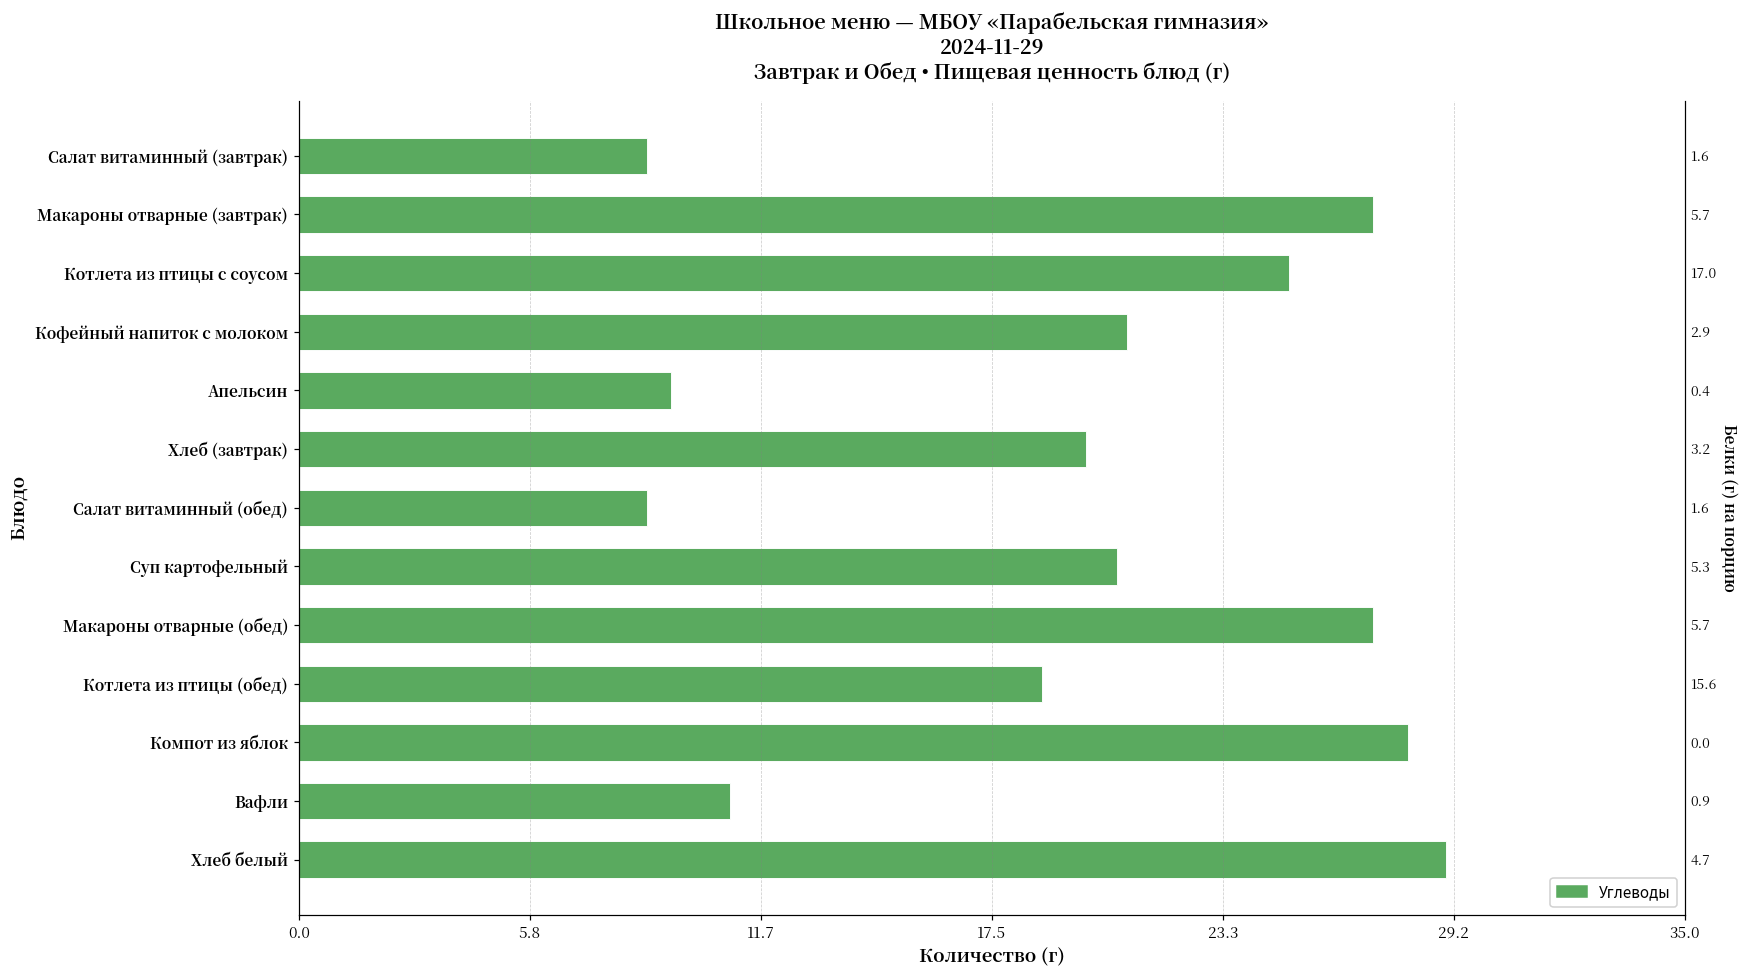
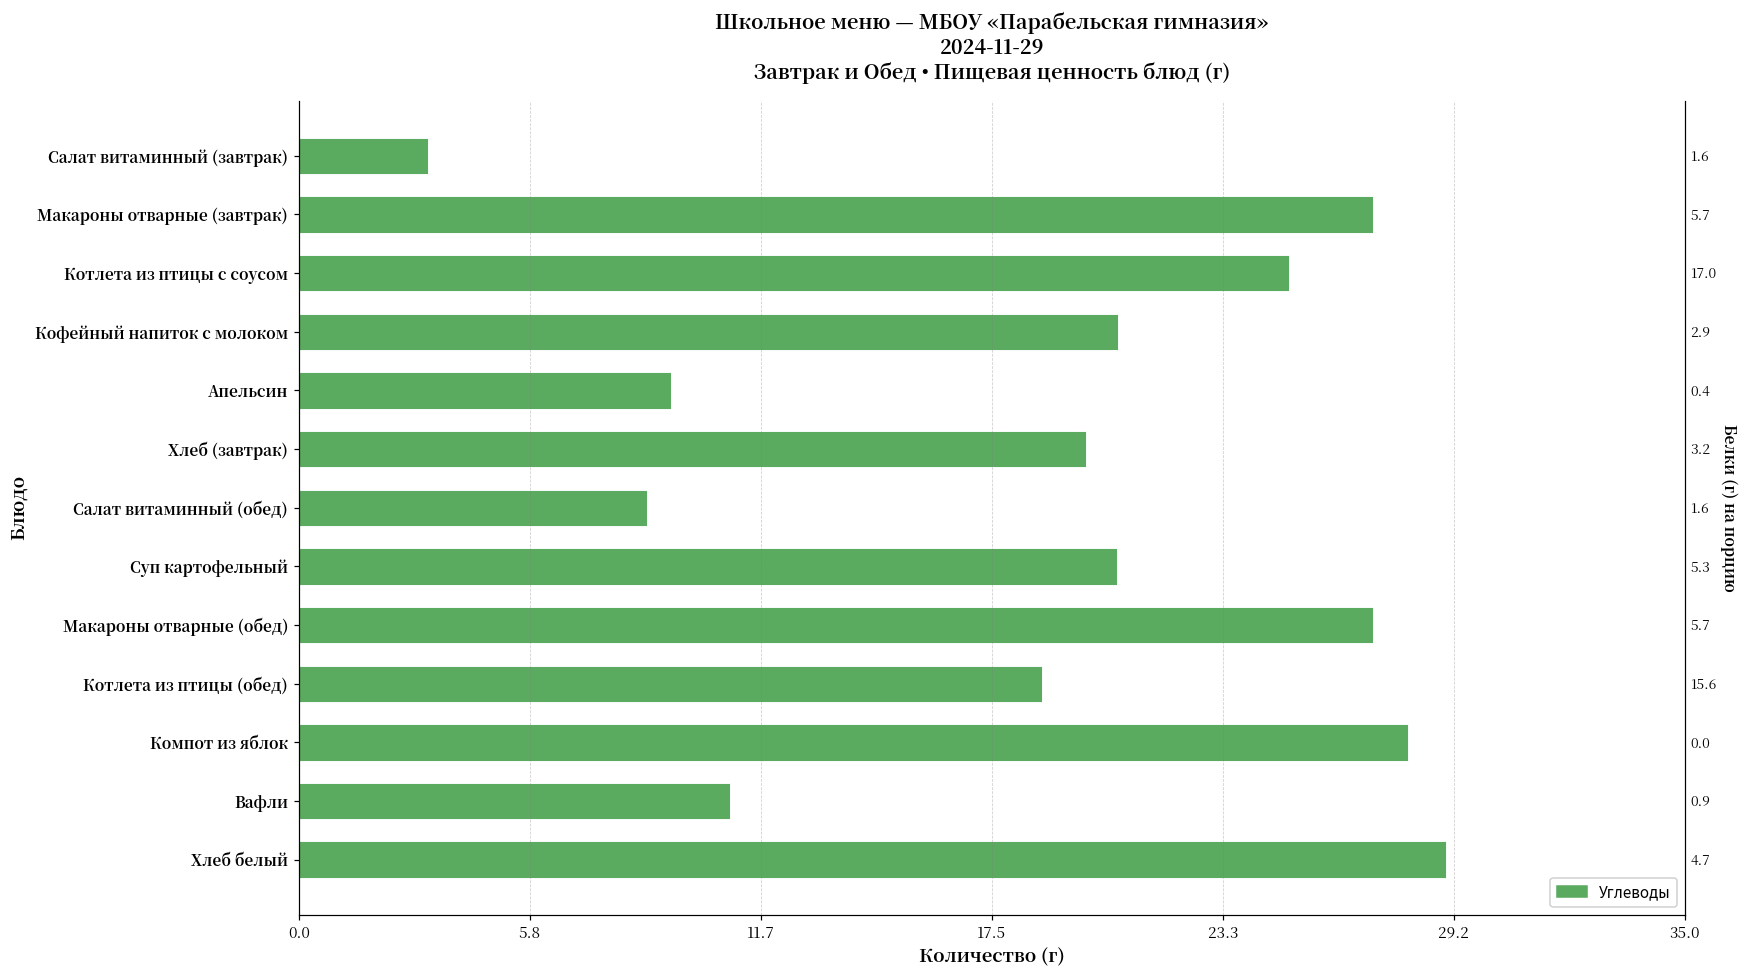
  {
-   "Салат витаминный (завтрак)": 8.8,
+   "Салат витаминный (завтрак)": 3.3,
    "Макароны отварные (завтрак)": 27.1,
    "Котлета из птицы с соусом": 25.0,
-   "Кофейный напиток с молоком": 20.9,
+   "Кофейный напиток с молоком": 20.7,
    "Апельсин": 9.4,
    "Хлеб (завтрак)": 19.9,
    "Салат витаминный (обед)": 8.8,
    "Суп картофельный": 20.7,
    "Макароны отварные (обед)": 27.1,
    "Котлета из птицы (обед)": 18.8,
    "Компот из яблок": 28.0,
    "Вафли": 10.9,
    "Хлеб белый": 29.0
  }
